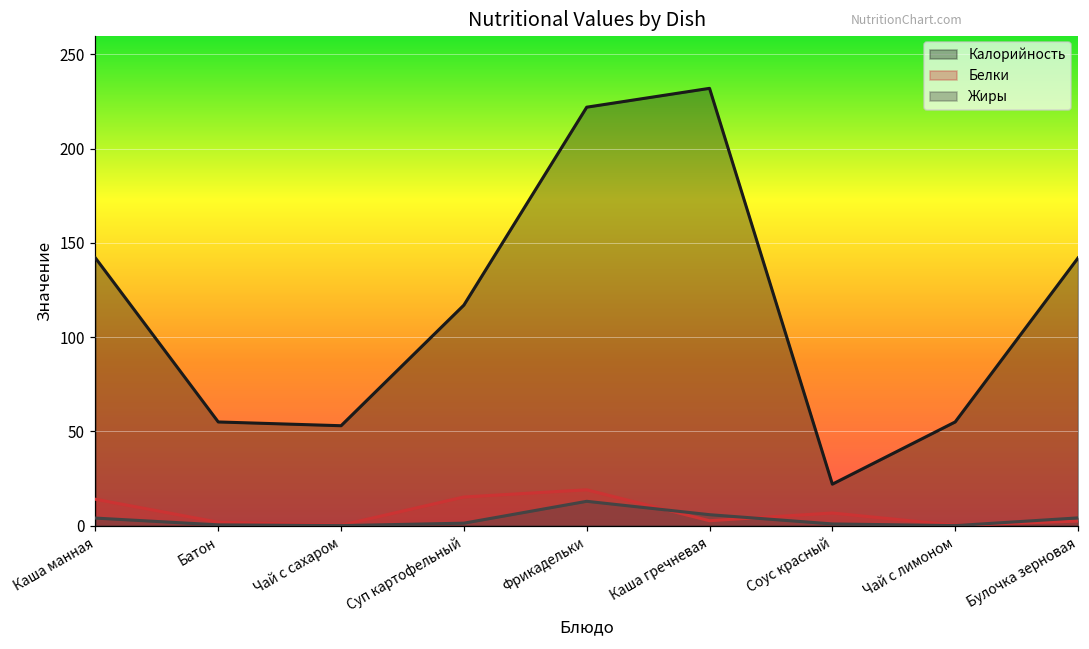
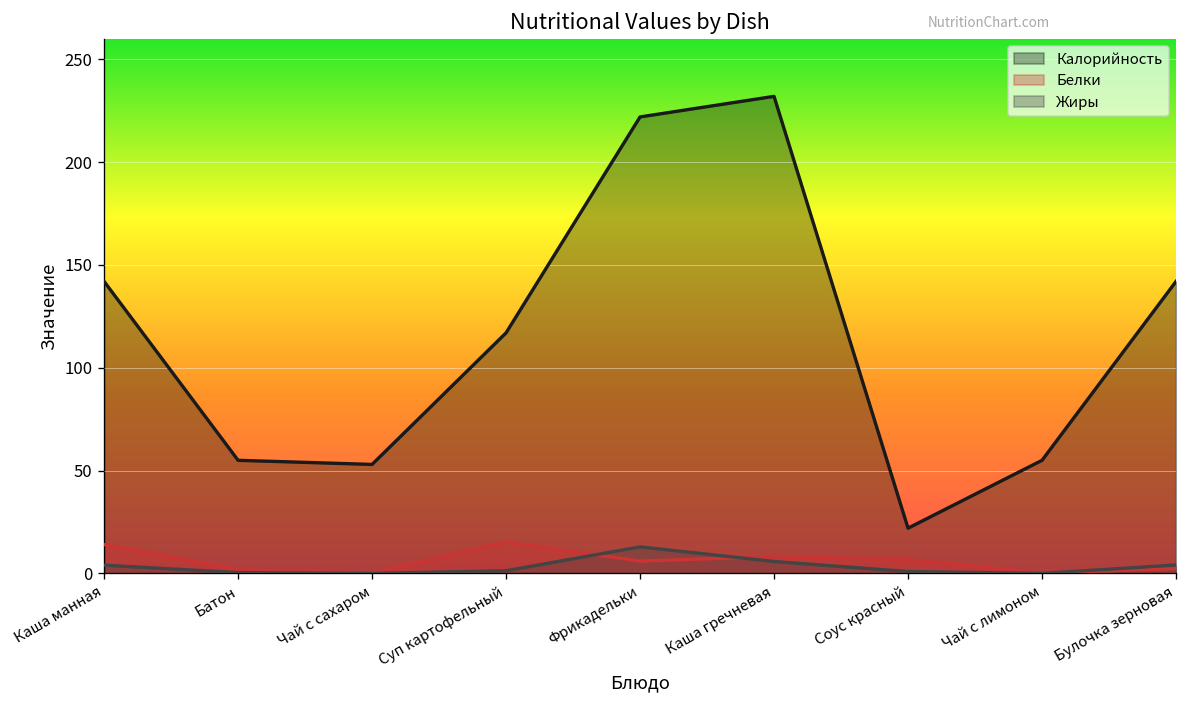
  {
    "Белки": {
      "Каша манная": 14,
      "Суп картофельный": 15,
-     "Фрикадельки": 19,
-     "Каша гречневая": 3,
+     "Фрикадельки": 6,
+     "Каша гречневая": 8,
      "Соус красный": 7,
      "Булочка зерновая": 2
    }
  }
